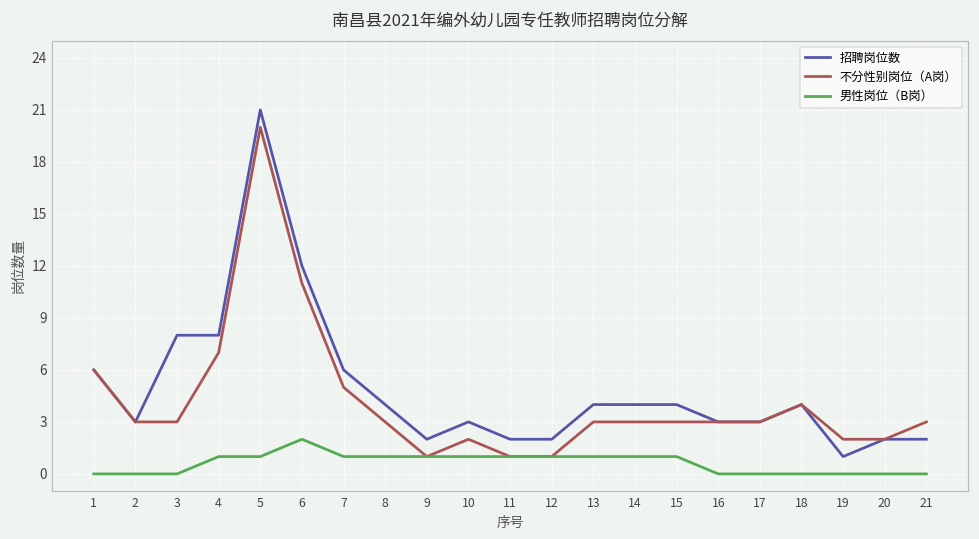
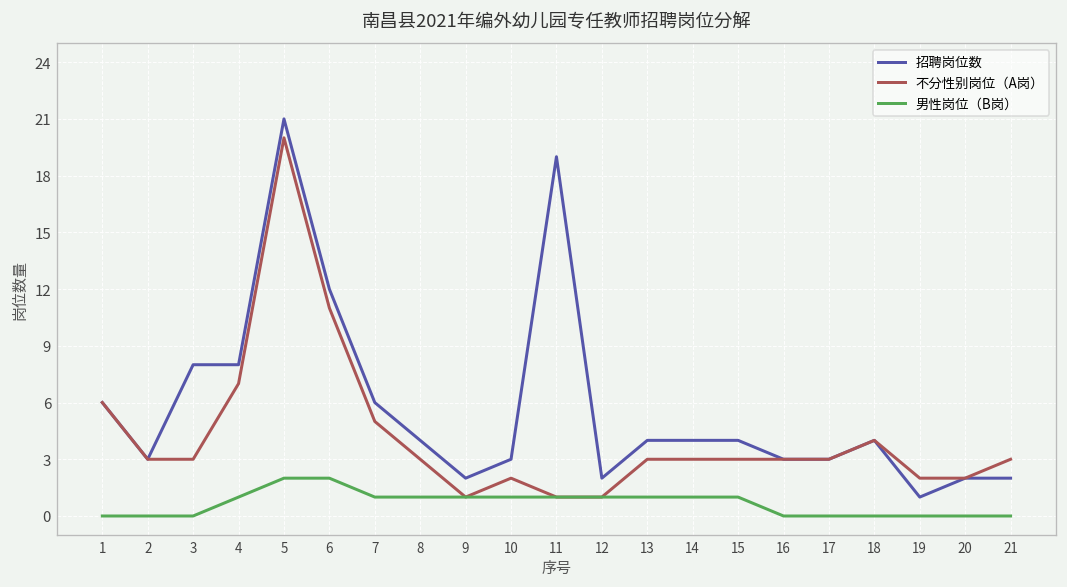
  {
    "招聘岗位数": {
      "3": 8,
      "4": 8,
      "5": 21,
      "6": 12,
      "7": 6,
      "8": 4,
      "9": 2,
      "10": 3,
-     "11": 2,
+     "11": 19,
      "12": 2,
      "13": 4,
      "14": 4,
      "15": 4,
      "19": 1,
      "21": 2
    },
    "不分性别岗位（A岗）": {
      "3": 3,
      "4": 7,
      "5": 20,
      "6": 11,
      "7": 5,
      "8": 3,
      "10": 2,
      "13": 3,
      "14": 3,
      "15": 3,
      "19": 2,
      "21": 3
    },
    "男性岗位（B岗）": {
      "1": 0,
      "2": 0,
      "3": 0,
      "4": 1,
-     "5": 1,
+     "5": 2,
      "6": 2,
      "7": 1,
      "8": 1,
      "10": 1,
      "13": 1,
      "14": 1,
      "15": 1,
      "16": 0,
      "17": 0,
      "18": 0,
      "19": 0,
      "20": 0,
      "21": 0
    }
  }
